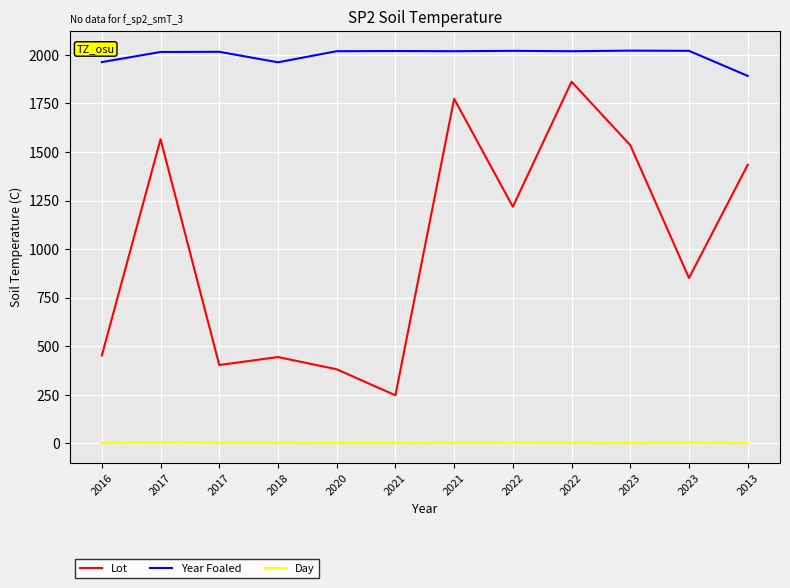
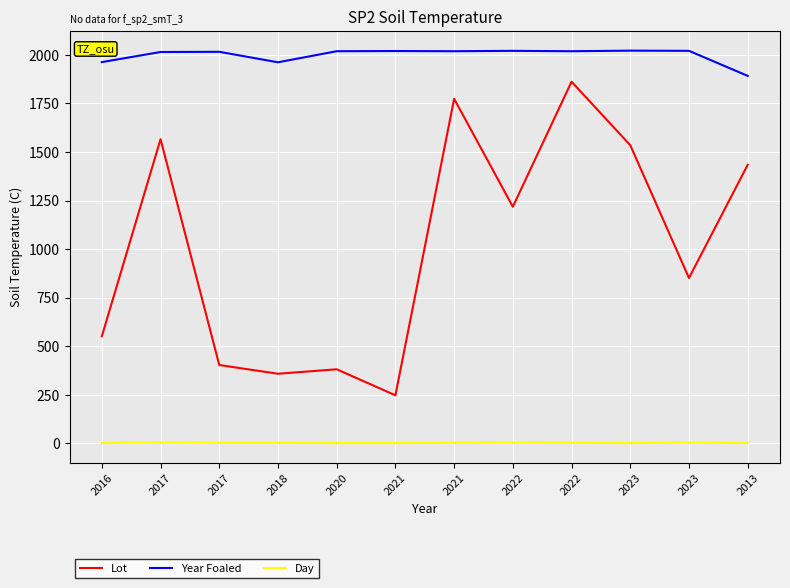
  {
    "Lot": {
-     "2016": 450,
-     "2018": 440,
+     "2016": 550,
+     "2018": 360,
      "2020": 380,
      "2013": 1430
    },
    "Year Foaled": {
      "2016": 1960,
      "2018": 1960,
      "2020": 2020,
      "2013": 1890
    },
    "Day": {
      "2016": 0,
      "2018": 0,
      "2020": 0,
      "2013": 0
    }
  }
